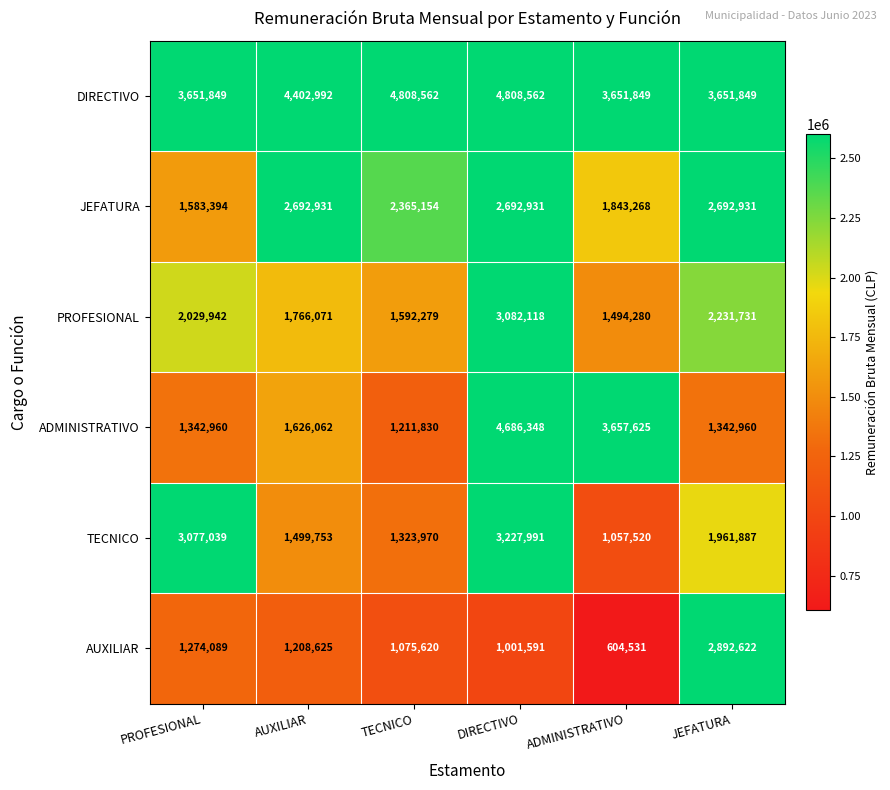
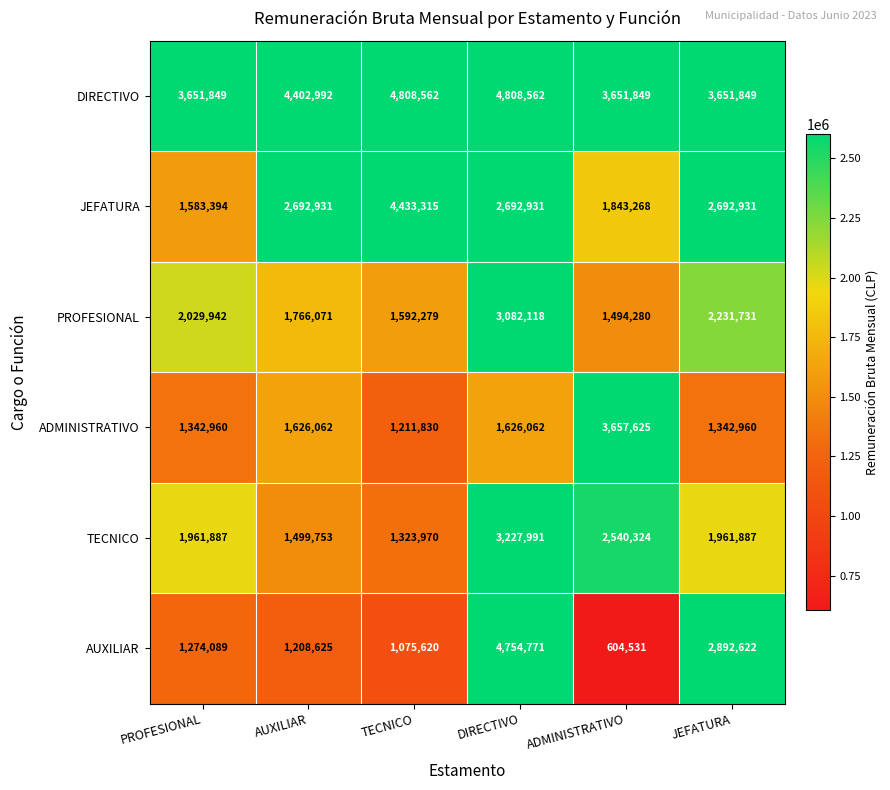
  {
    "DIRECTIVO": {
      "PROFESIONAL": "3,651,849",
      "AUXILIAR": "4,402,992",
      "TECNICO": "4,808,562",
      "DIRECTIVO": "4,808,562",
      "ADMINISTRATIVO": "3,651,849",
      "JEFATURA": "3,651,849"
    },
    "JEFATURA": {
      "PROFESIONAL": "1,583,394",
      "AUXILIAR": "2,692,931",
-     "TECNICO": "2,365,154",
+     "TECNICO": "4,433,315",
      "DIRECTIVO": "2,692,931",
      "ADMINISTRATIVO": "1,843,268",
      "JEFATURA": "2,692,931"
    },
    "PROFESIONAL": {
      "PROFESIONAL": "2,029,942",
      "AUXILIAR": "1,766,071",
      "TECNICO": "1,592,279",
      "DIRECTIVO": "3,082,118",
      "ADMINISTRATIVO": "1,494,280",
      "JEFATURA": "2,231,731"
    },
    "ADMINISTRATIVO": {
      "PROFESIONAL": "1,342,960",
      "AUXILIAR": "1,626,062",
      "TECNICO": "1,211,830",
-     "DIRECTIVO": "4,686,348",
+     "DIRECTIVO": "1,626,062",
      "ADMINISTRATIVO": "3,657,625",
      "JEFATURA": "1,342,960"
    },
    "TECNICO": {
-     "PROFESIONAL": "3,077,039",
+     "PROFESIONAL": "1,961,887",
      "AUXILIAR": "1,499,753",
      "TECNICO": "1,323,970",
      "DIRECTIVO": "3,227,991",
-     "ADMINISTRATIVO": "1,057,520",
+     "ADMINISTRATIVO": "2,540,324",
      "JEFATURA": "1,961,887"
    },
    "AUXILIAR": {
      "PROFESIONAL": "1,274,089",
      "AUXILIAR": "1,208,625",
      "TECNICO": "1,075,620",
-     "DIRECTIVO": "1,001,591",
+     "DIRECTIVO": "4,754,771",
      "ADMINISTRATIVO": "604,531",
      "JEFATURA": "2,892,622"
    }
  }
